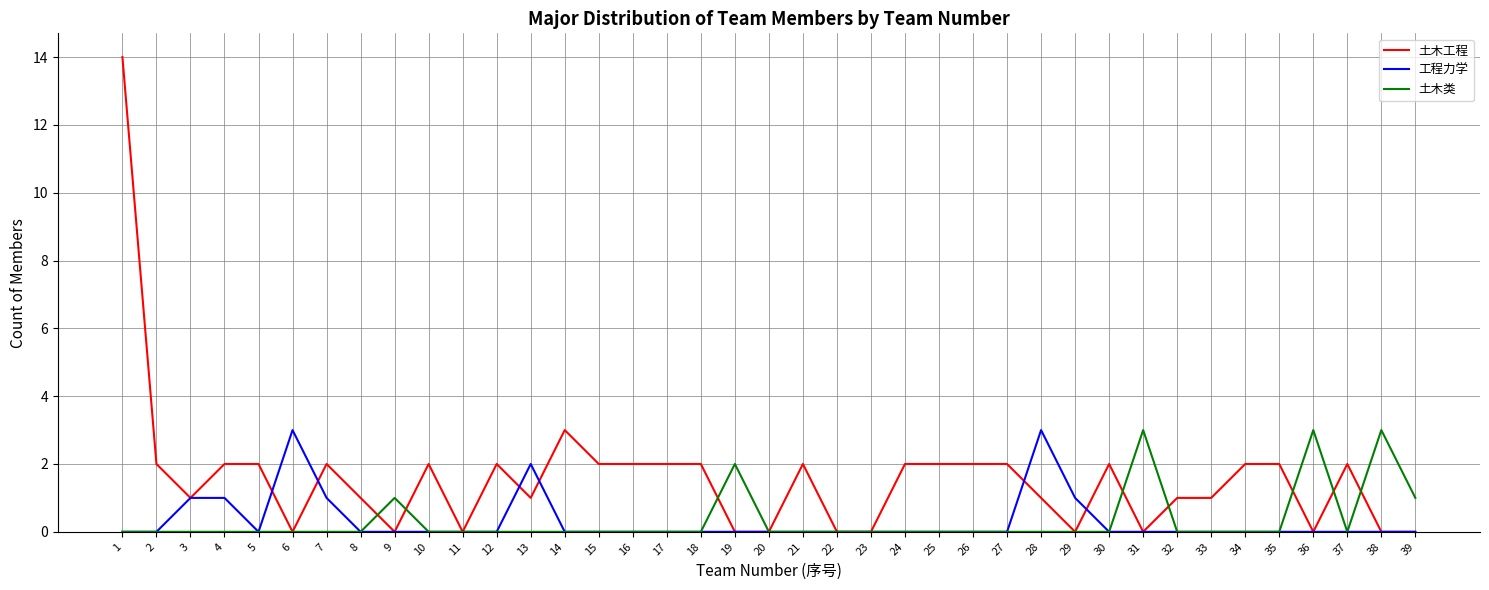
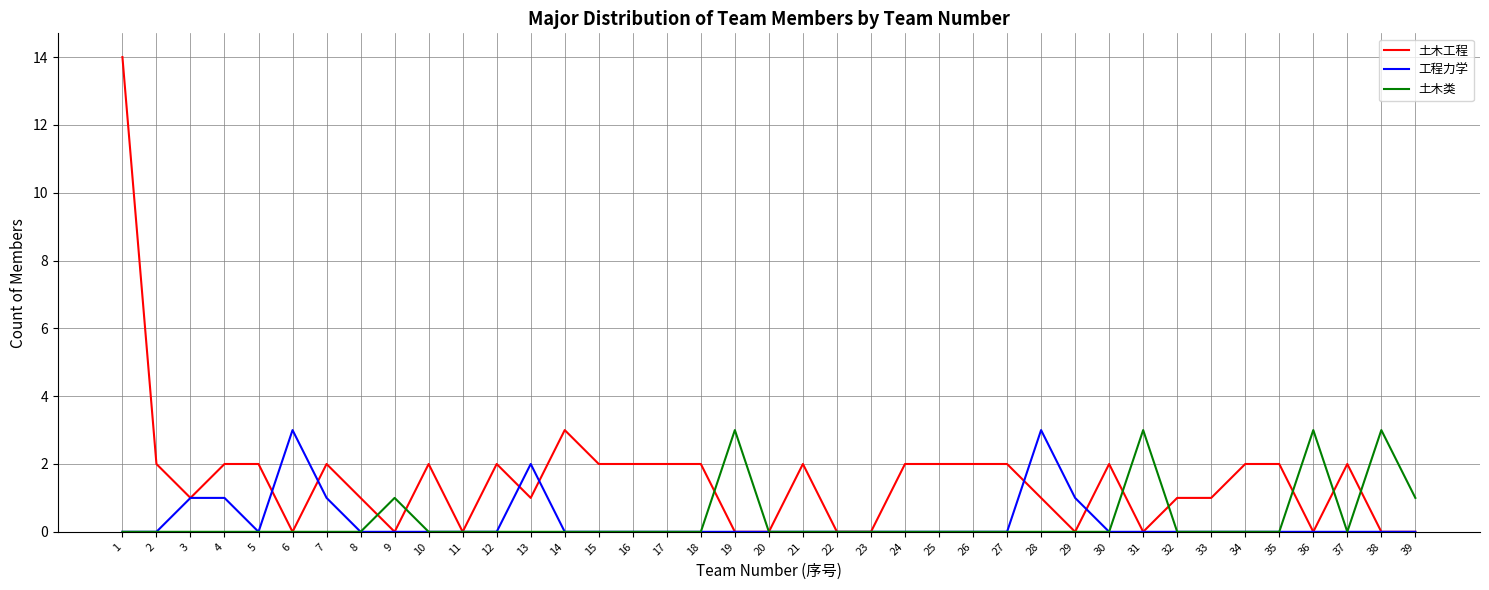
  {
    "土木工程": {
      "1": 14,
      "2": 2,
      "4": 2,
      "5": 2,
      "7": 2,
      "8": 1,
      "10": 2,
      "12": 2,
      "13": 1,
      "14": 3,
      "15": 2,
      "16": 2,
      "17": 2,
      "18": 2,
      "21": 2,
      "24": 2,
      "25": 2,
      "26": 2,
      "27": 2,
      "28": 1,
      "30": 2,
      "32": 1,
      "33": 1,
      "34": 2,
      "35": 2,
      "37": 2
    },
    "工程力学": {
      "4": 1,
      "6": 3,
      "7": 1,
      "13": 2,
      "28": 3,
      "29": 1
    },
    "土木类": {
      "3": 0,
      "4": 0,
      "7": 0,
      "9": 1,
      "13": 0,
-     "19": 2,
+     "19": 3,
      "28": 0,
      "31": 3,
      "36": 3,
      "38": 3,
      "39": 1
    }
  }
